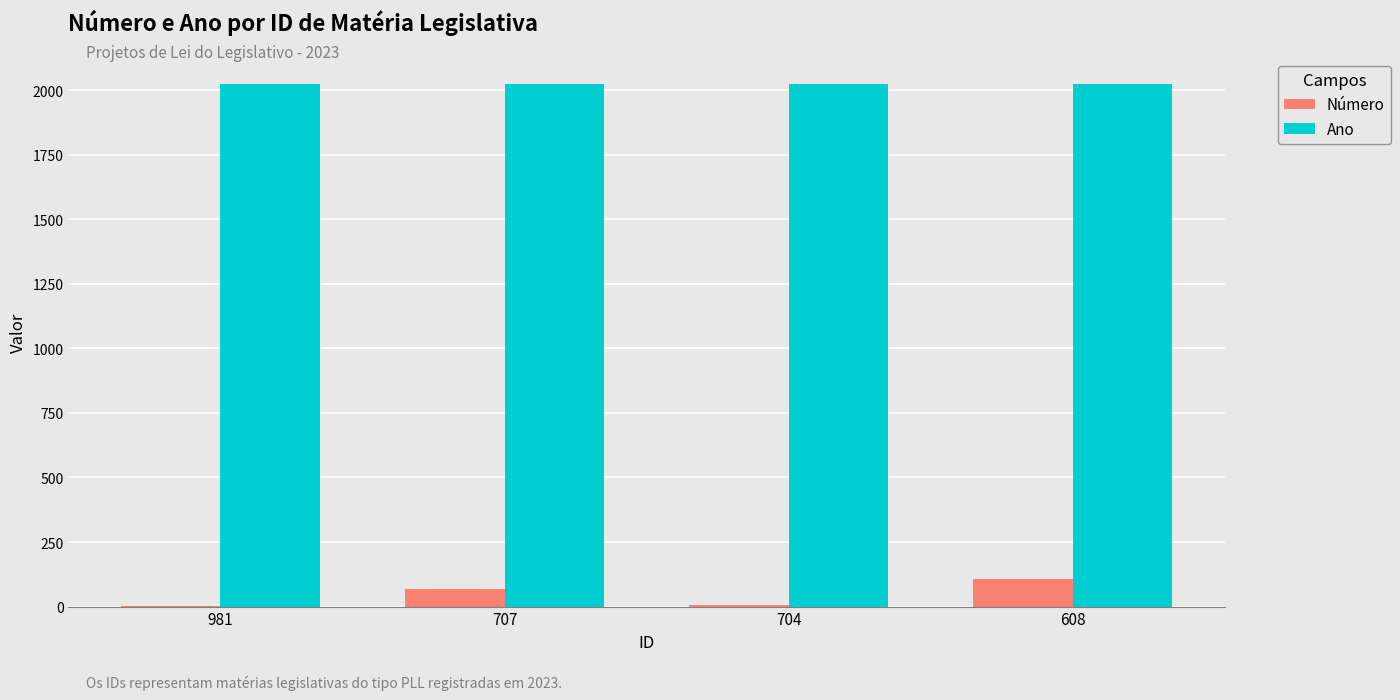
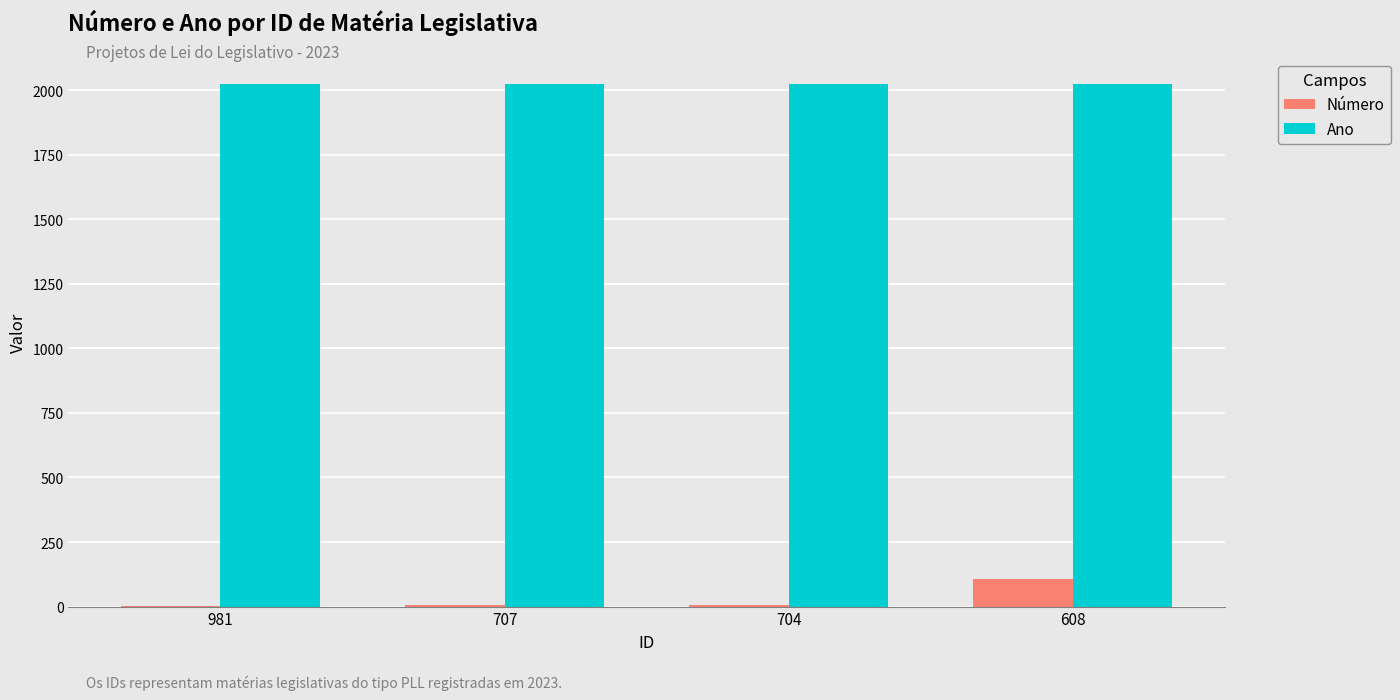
  {
    "Número": {
-     "707": 70,
+     "707": 10,
      "608": 110
    },
    "Ano": {
      "981": 2020,
      "707": 2020,
      "704": 2020,
      "608": 2020
    }
  }
